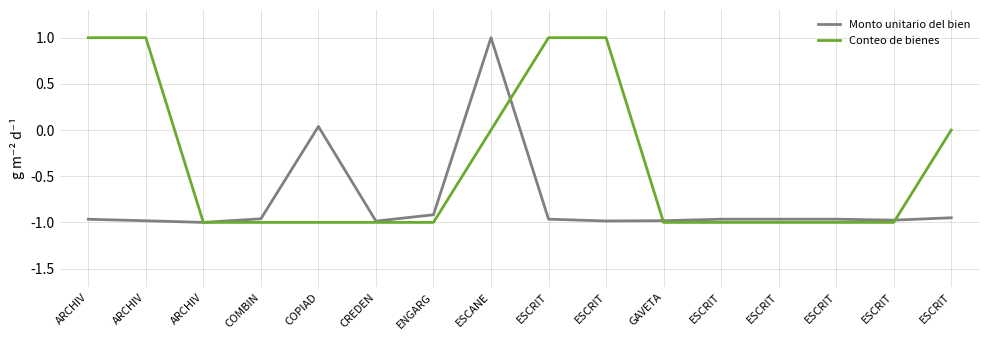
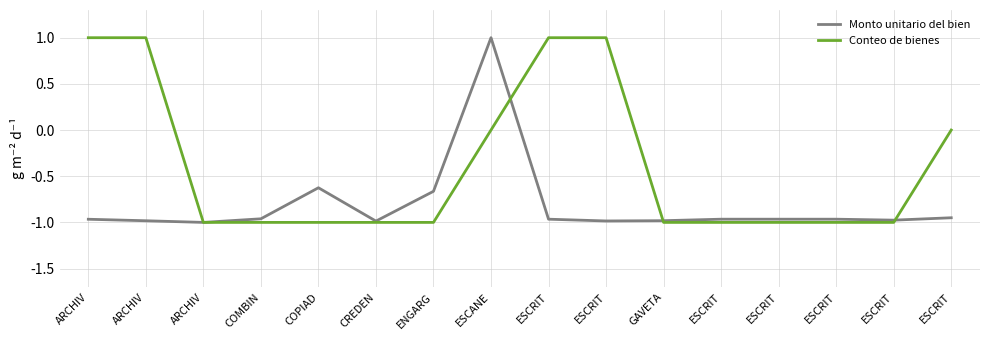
  {
    "Monto unitario del bien": {
      "COMBIN": -1.0,
-     "COPIAD": 0.0,
-     "ENGARG": -0.9,
+     "COPIAD": -0.6,
+     "ENGARG": -0.7,
      "ESCANE": 1.0
    },
    "Conteo de bienes": {
      "COMBIN": -1.0,
      "COPIAD": -1.0,
      "ENGARG": -1.0,
      "ESCANE": 0.0
    }
  }
